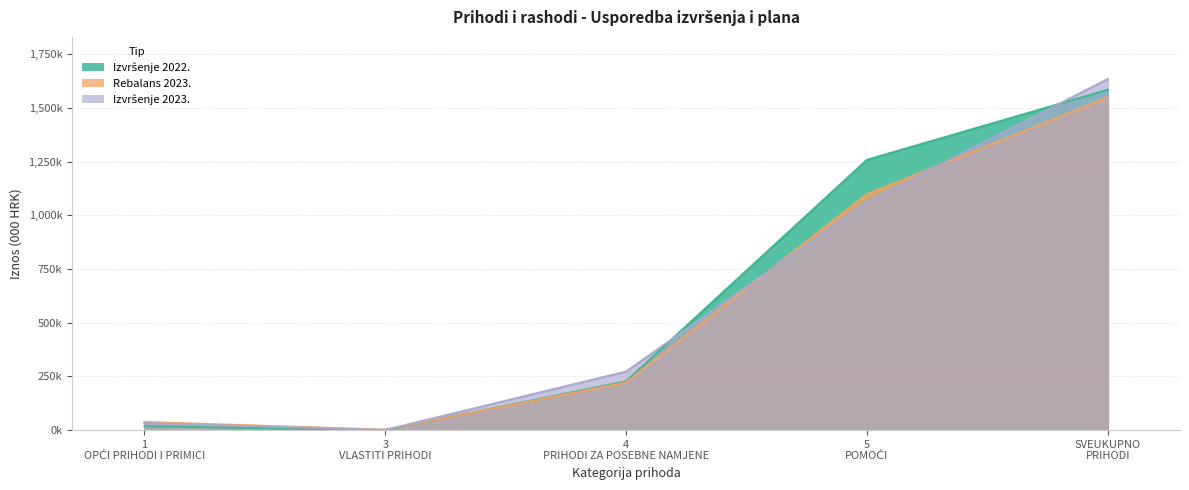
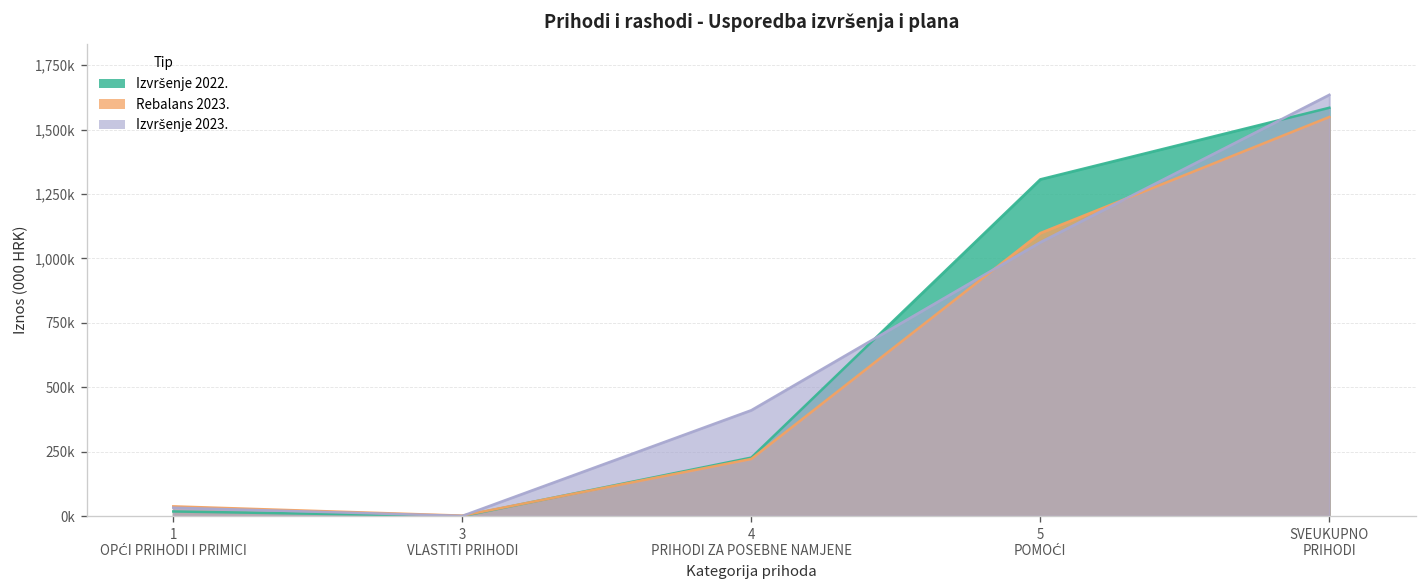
  {
    "Izvršenje 2022.": {
      "1 OPĆI PRIHODI I PRIMICI": "20,000",
-     "5 POMOĆI": "1,260,000",
+     "5 POMOĆI": "1,310,000",
      "SVEUKUPNO PRIHODI": "1,580,000"
    },
    "Rebalans 2023.": {
      "5 POMOĆI": "1,100,000",
      "SVEUKUPNO PRIHODI": "1,550,000"
    },
    "Izvršenje 2023.": {
-     "4 PRIHODI ZA POSEBNE NAMJENE": "270,000",
+     "4 PRIHODI ZA POSEBNE NAMJENE": "410,000",
      "5 POMOĆI": "1,060,000",
      "SVEUKUPNO PRIHODI": "1,630,000"
    }
  }
